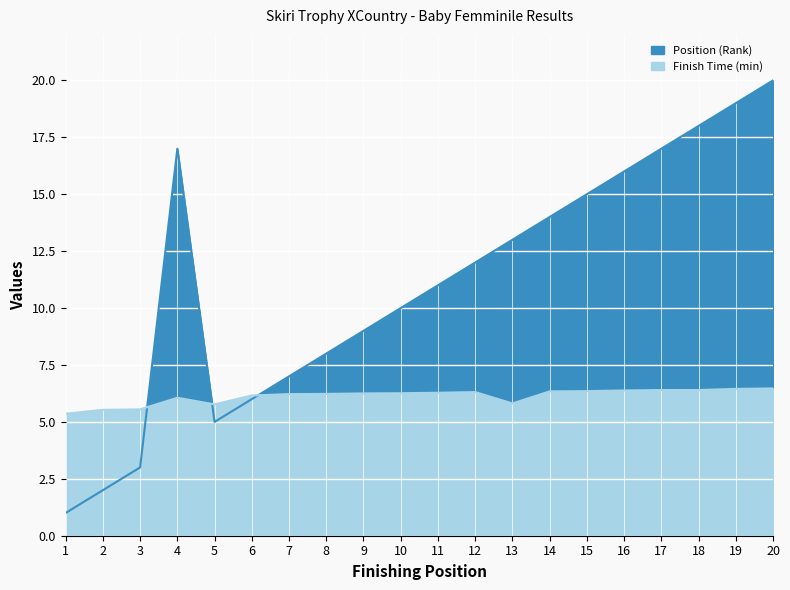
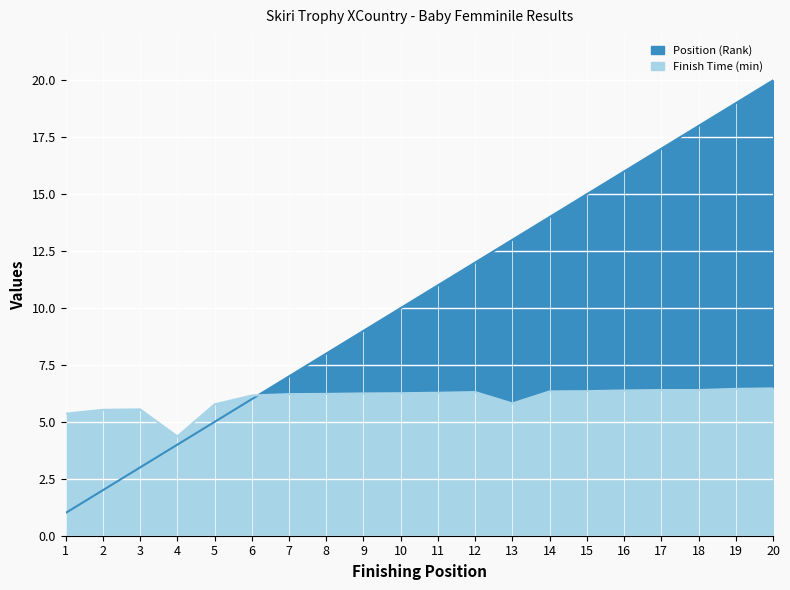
  {
    "Position (Rank)": {
      "1": 1,
      "2": 2,
      "3": 3,
-     "4": 17,
+     "4": 4,
      "5": 5,
      "6": 6,
      "7": 7,
      "8": 8,
      "9": 9,
      "10": 10,
      "11": 11,
      "12": 12,
      "13": 13,
      "14": 14,
      "15": 15,
      "16": 16,
      "17": 17,
      "18": 18,
      "19": 19,
      "20": 20
    },
    "Finish Time (min)": {
      "1": 5.4,
      "2": 5.5,
      "3": 5.6,
-     "4": 6.1,
+     "4": 4.4,
      "5": 5.8,
      "6": 6.2,
      "7": 6.2,
      "8": 6.2,
      "9": 6.3,
      "10": 6.3,
      "11": 6.3,
      "12": 6.3,
      "13": 5.8,
      "14": 6.3,
      "15": 6.4,
      "16": 6.4,
      "17": 6.4,
      "18": 6.4,
      "19": 6.5,
      "20": 6.5
    }
  }
